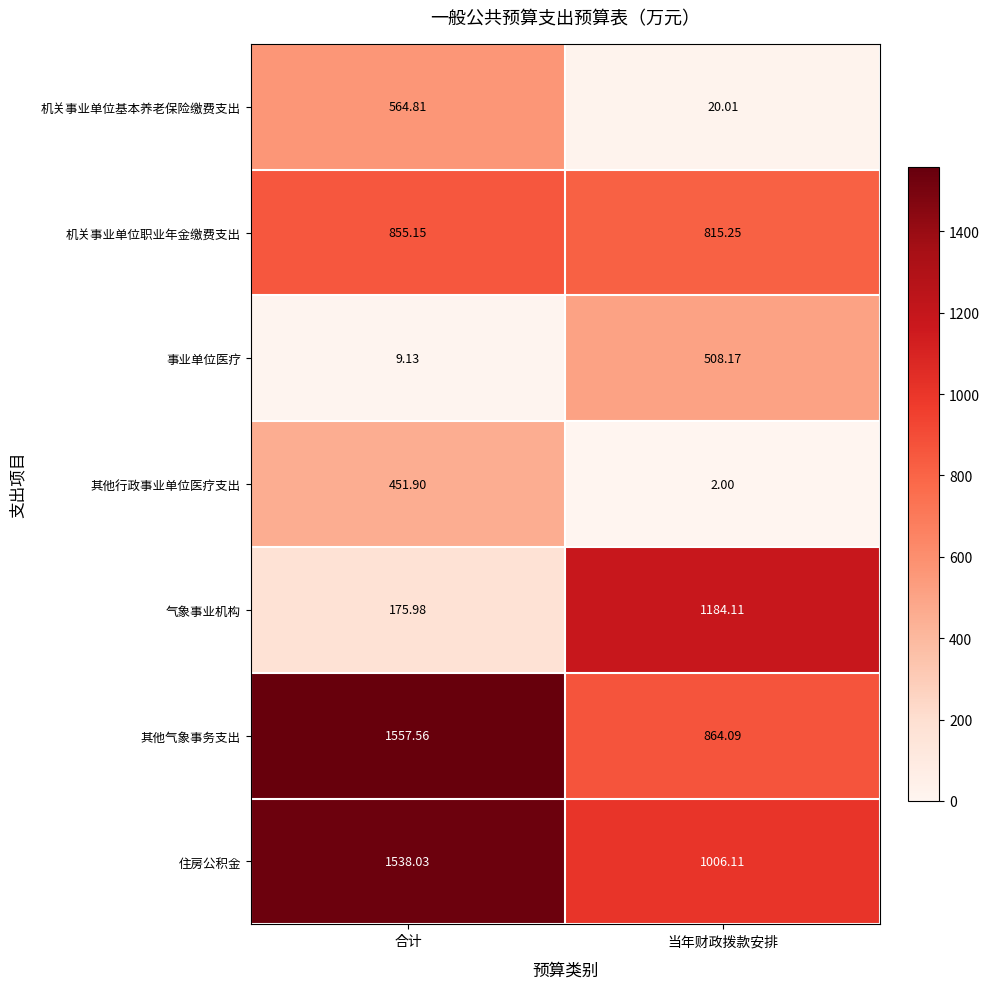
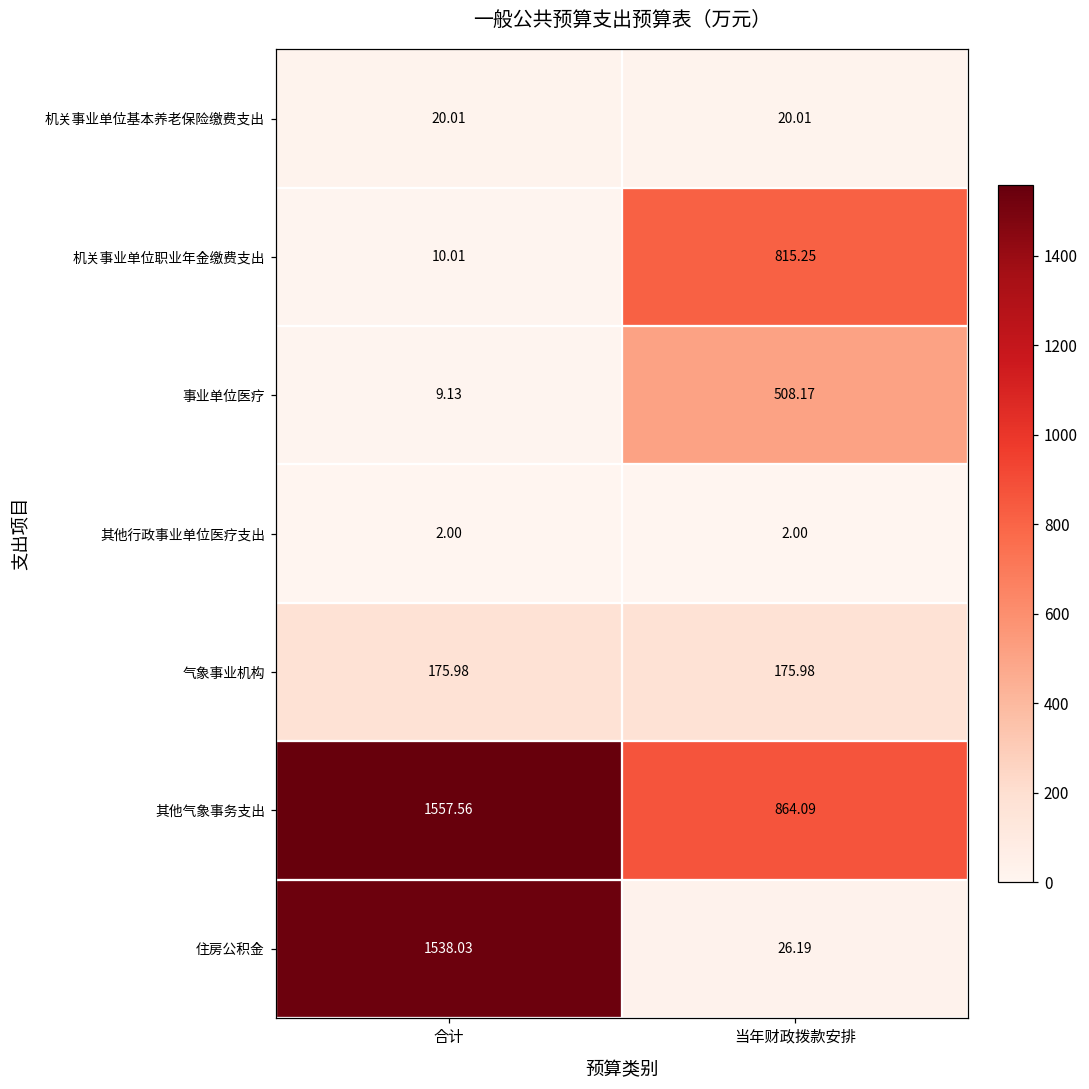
  {
    "机关事业单位基本养老保险缴费支出": {
-     "合计": 564.81,
+     "合计": 20.01,
      "当年财政拨款安排": 20.01
    },
    "机关事业单位职业年金缴费支出": {
-     "合计": 855.15,
+     "合计": 10.01,
      "当年财政拨款安排": 815.25
    },
    "事业单位医疗": {
      "合计": 9.13,
      "当年财政拨款安排": 508.17
    },
    "其他行政事业单位医疗支出": {
-     "合计": 451.90,
+     "合计": 2.00,
      "当年财政拨款安排": 2.00
    },
    "气象事业机构": {
      "合计": 175.98,
-     "当年财政拨款安排": 1184.11
+     "当年财政拨款安排": 175.98
    },
    "其他气象事务支出": {
      "合计": 1557.56,
      "当年财政拨款安排": 864.09
    },
    "住房公积金": {
      "合计": 1538.03,
-     "当年财政拨款安排": 1006.11
+     "当年财政拨款安排": 26.19
    }
  }
